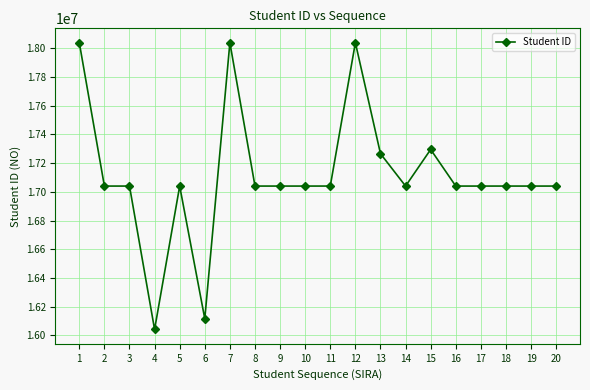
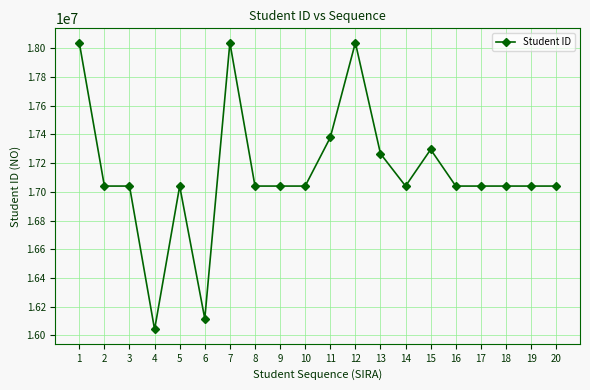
  {
    "1": 18040000,
    "2": 17040000,
    "3": 17040000,
    "4": 16040000,
    "5": 17040000,
    "6": 16110000,
    "7": 18040000,
    "8": 17040000,
    "9": 17040000,
    "10": 17040000,
-   "11": 17040000,
+   "11": 17380000,
    "12": 18040000,
    "13": 17270000,
    "14": 17040000,
    "15": 17300000,
    "16": 17040000,
    "17": 17040000,
    "18": 17040000,
    "19": 17040000,
    "20": 17040000
  }
